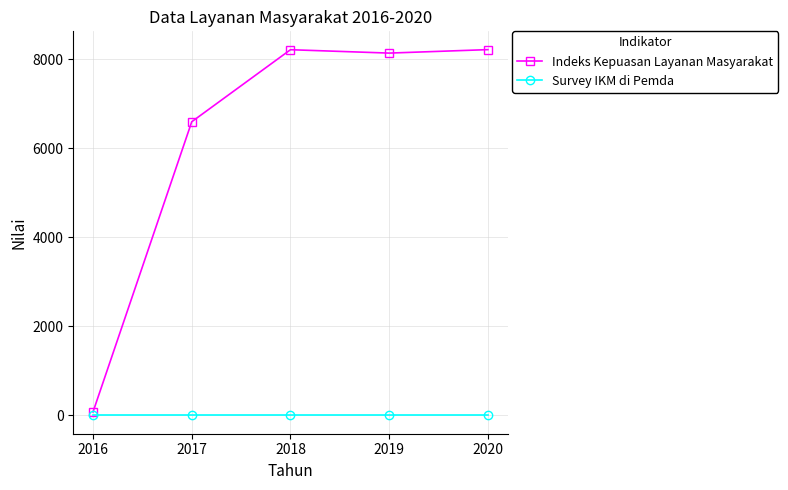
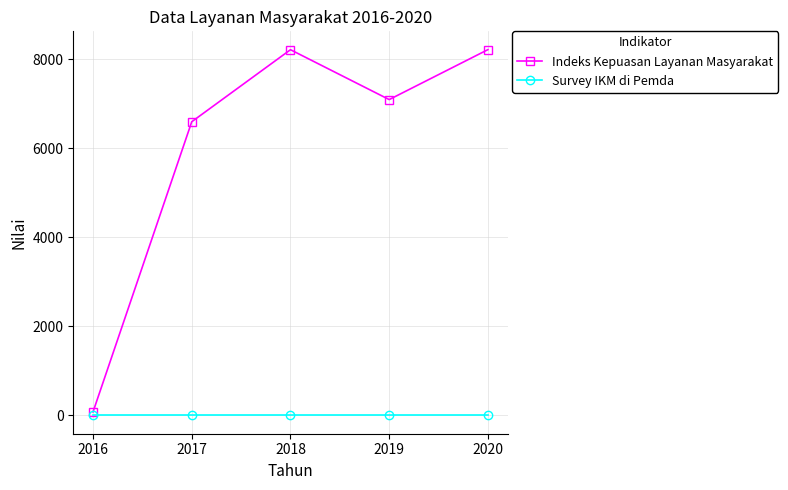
  {
    "Indeks Kepuasan Layanan Masyarakat": {
      "2016": 100,
      "2017": 6600,
      "2018": 8200,
-     "2019": 8100,
+     "2019": 7100,
      "2020": 8200
    },
    "Survey IKM di Pemda": {
      "2016": 0,
      "2017": 0,
      "2018": 0,
      "2019": 0,
      "2020": 0
    }
  }
